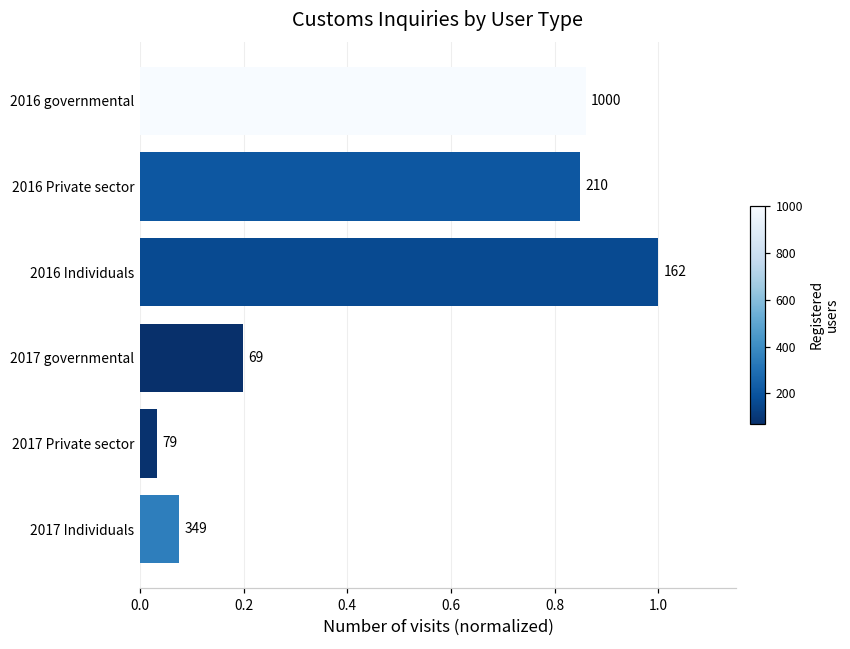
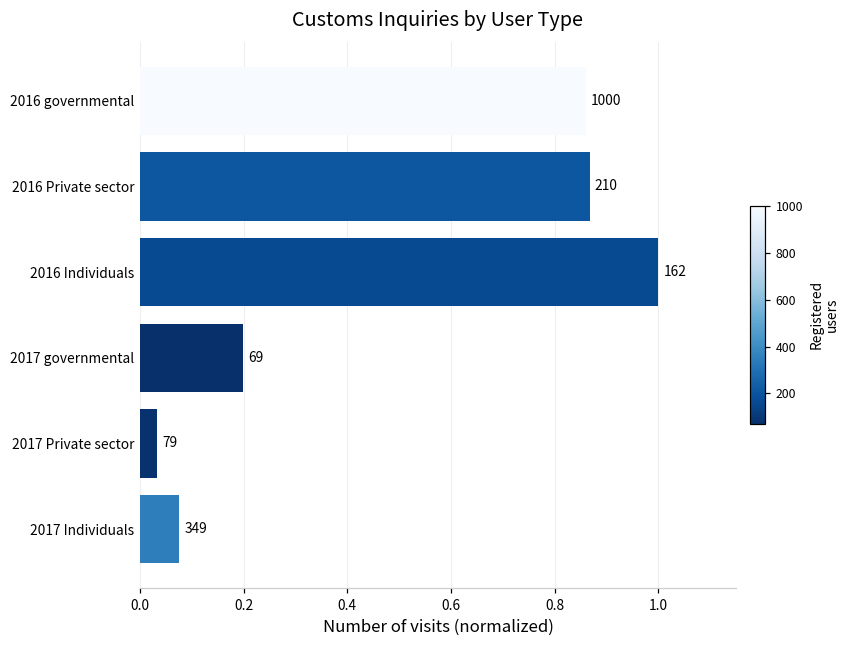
  {
-   "2016 Private sector": 0.85
+   "2016 Private sector": 0.87
  }
